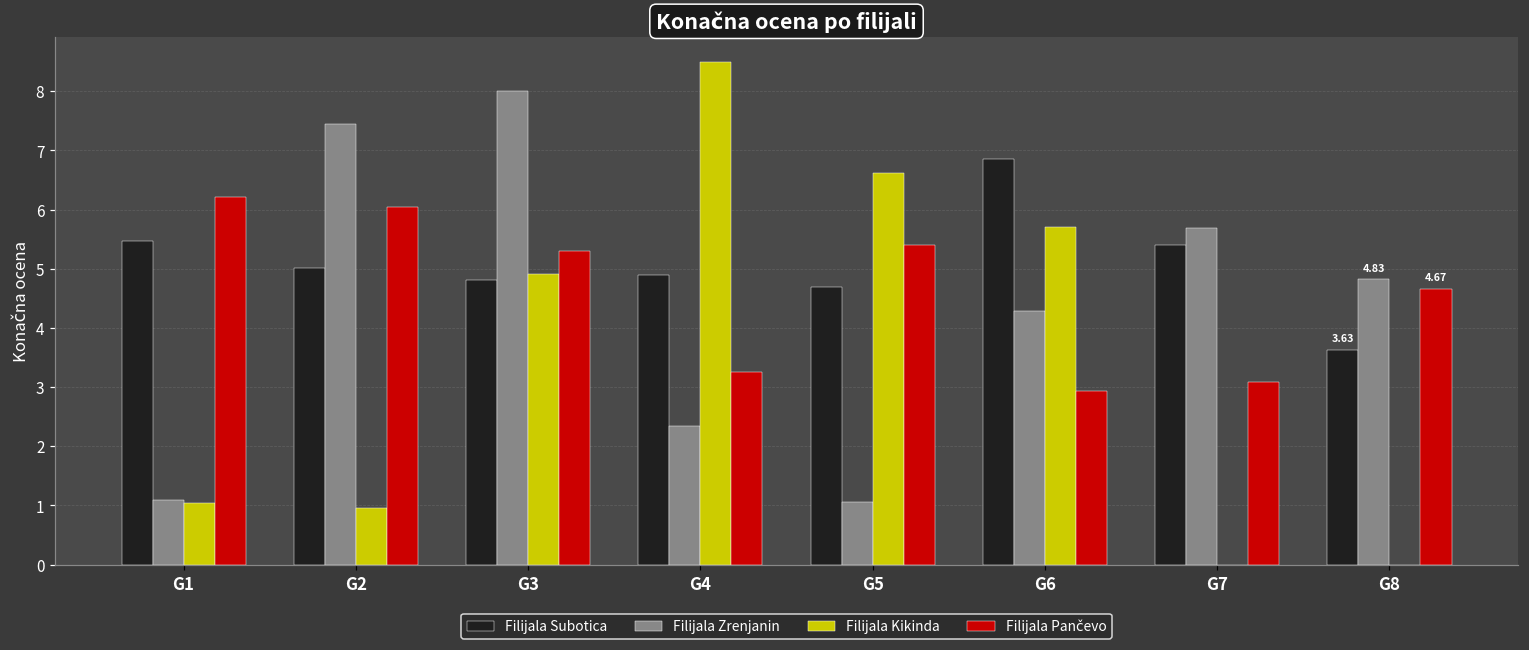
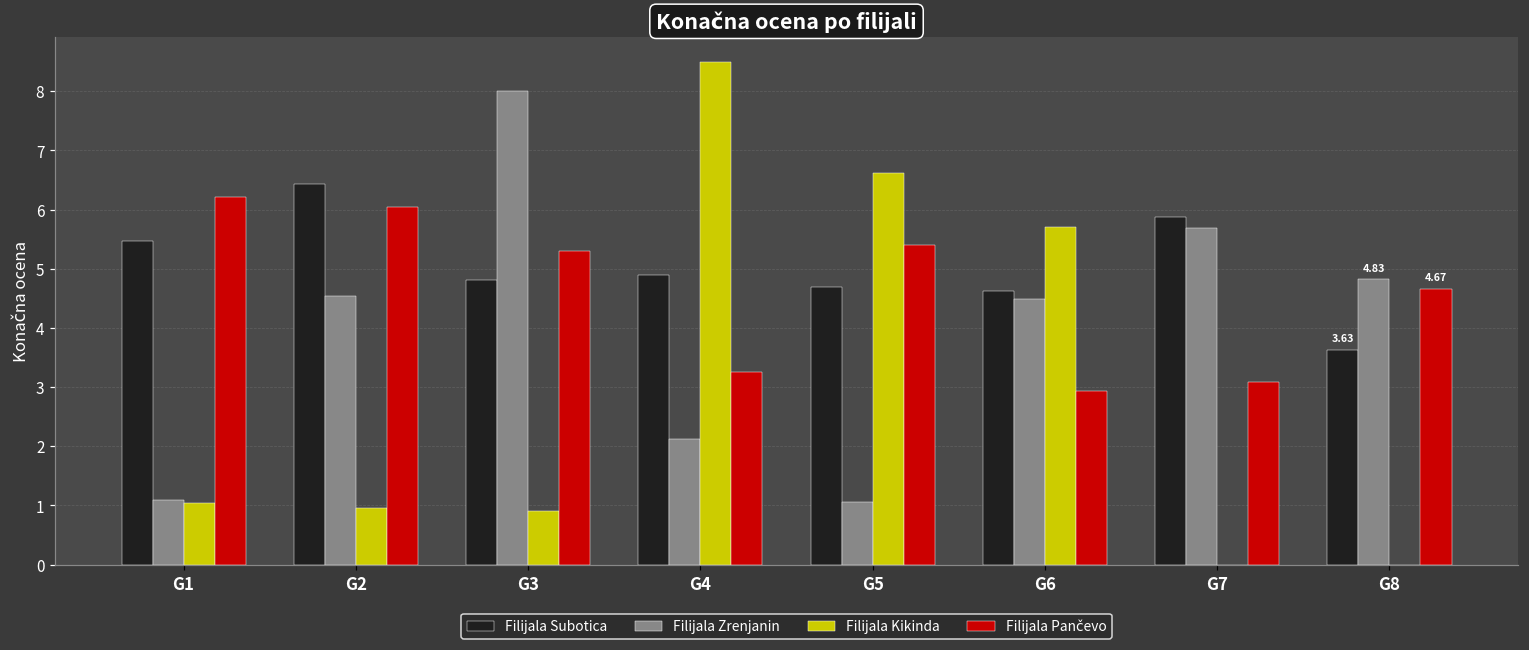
  {
    "Filijala Subotica": {
      "G1": 5.5,
-     "G2": 5.0,
+     "G2": 6.4,
      "G3": 4.8,
      "G4": 4.9,
      "G5": 4.7,
-     "G6": 6.9,
-     "G7": 5.4
+     "G6": 4.6,
+     "G7": 5.9
    },
    "Filijala Zrenjanin": {
      "G1": 1.1,
-     "G2": 7.5,
+     "G2": 4.5,
      "G3": 8.0,
-     "G4": 2.3,
+     "G4": 2.1,
      "G5": 1.1,
-     "G6": 4.3,
+     "G6": 4.5,
      "G7": 5.7
    },
    "Filijala Kikinda": {
      "G1": 1.0,
      "G2": 1.0,
-     "G3": 4.9,
+     "G3": 0.9,
      "G4": 8.5,
      "G5": 6.6,
      "G6": 5.7,
      "G7": 0.0,
      "G8": 0.0
    },
    "Filijala Pančevo": {
      "G8": 4.67
    }
  }
